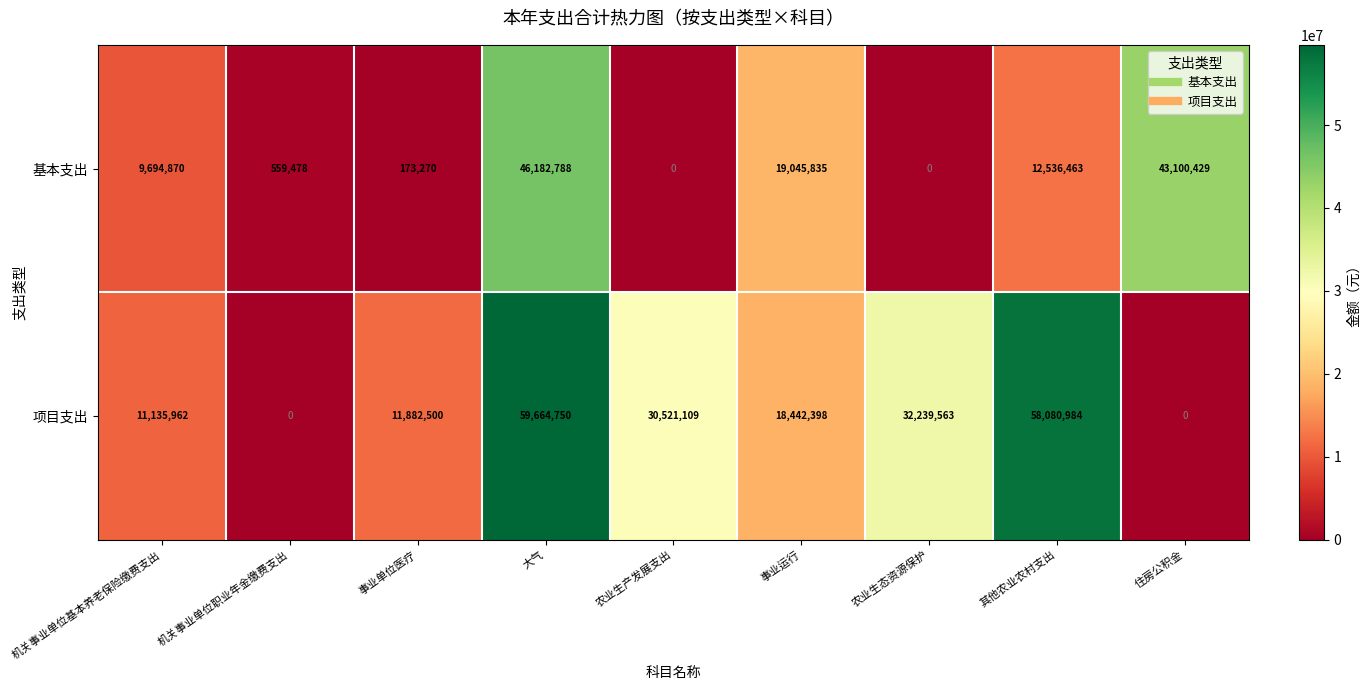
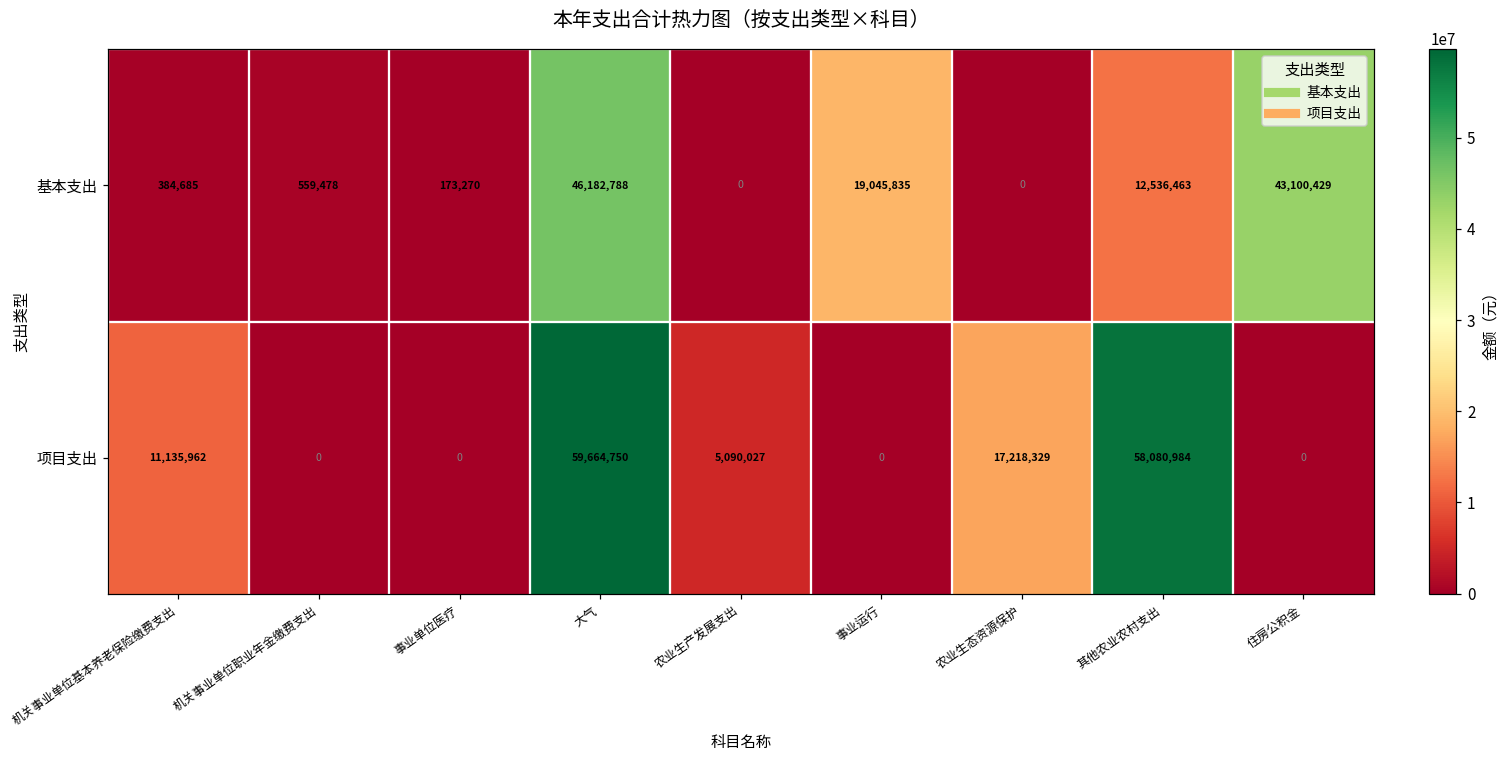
  {
    "基本支出": {
-     "机关事业单位基本养老保险缴费支出": "9,694,870",
+     "机关事业单位基本养老保险缴费支出": "384,685",
      "机关事业单位职业年金缴费支出": "559,478",
      "事业单位医疗": "173,270",
      "大气": "46,182,788",
      "农业生产发展支出": "0",
      "事业运行": "19,045,835",
      "农业生态资源保护": "0",
      "其他农业农村支出": "12,536,463",
      "住房公积金": "43,100,429"
    },
    "项目支出": {
      "机关事业单位基本养老保险缴费支出": "11,135,962",
      "机关事业单位职业年金缴费支出": "0",
-     "事业单位医疗": "11,882,500",
+     "事业单位医疗": "0",
      "大气": "59,664,750",
-     "农业生产发展支出": "30,521,109",
-     "事业运行": "18,442,398",
-     "农业生态资源保护": "32,239,563",
+     "农业生产发展支出": "5,090,027",
+     "事业运行": "0",
+     "农业生态资源保护": "17,218,329",
      "其他农业农村支出": "58,080,984",
      "住房公积金": "0"
    }
  }
